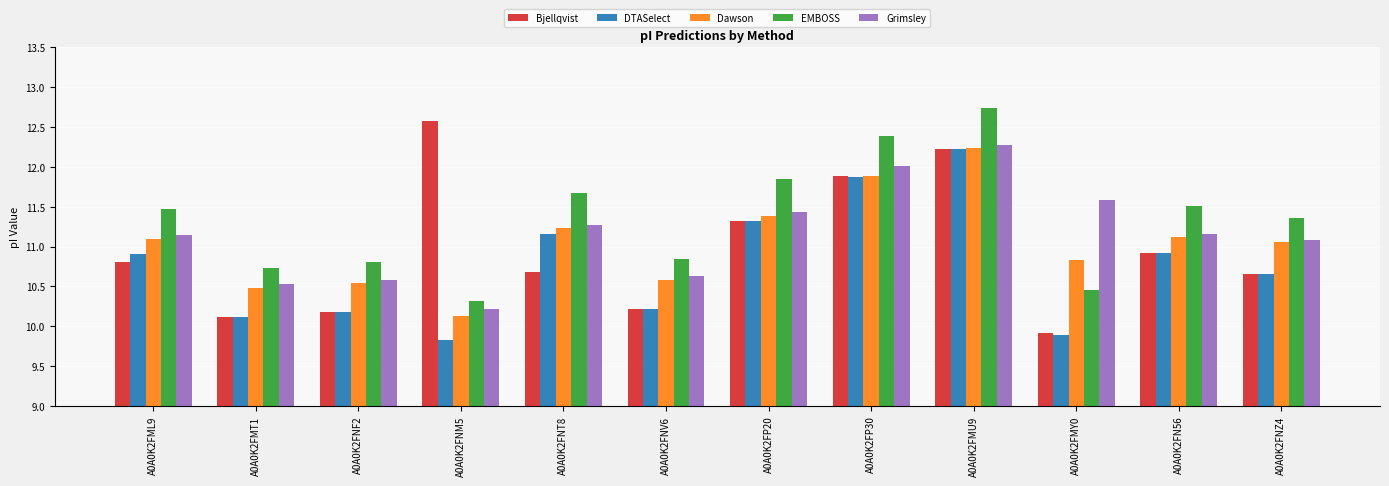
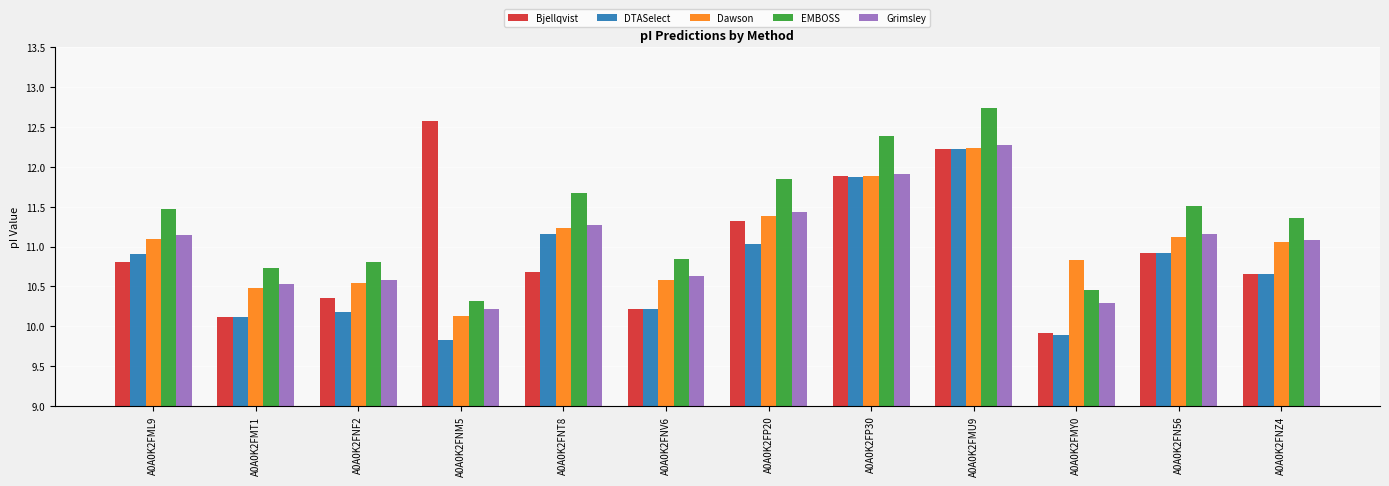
  {
    "Bjellqvist": {
      "A0A0K2FML9": 10.8,
      "A0A0K2FMT1": 10.1,
-     "A0A0K2FNF2": 10.2,
+     "A0A0K2FNF2": 10.4,
      "A0A0K2FNM5": 12.6,
      "A0A0K2FNT8": 10.7,
      "A0A0K2FNV6": 10.2,
      "A0A0K2FP20": 11.3,
      "A0A0K2FP30": 11.9,
      "A0A0K2FMU9": 12.2,
      "A0A0K2FMY0": 9.9,
      "A0A0K2FN56": 10.9,
      "A0A0K2FNZ4": 10.7
    },
    "DTASelect": {
      "A0A0K2FML9": 10.9,
      "A0A0K2FMT1": 10.1,
      "A0A0K2FNF2": 10.2,
      "A0A0K2FNM5": 9.8,
      "A0A0K2FNT8": 11.2,
      "A0A0K2FNV6": 10.2,
-     "A0A0K2FP20": 11.3,
+     "A0A0K2FP20": 11.0,
      "A0A0K2FP30": 11.9,
      "A0A0K2FMU9": 12.2,
      "A0A0K2FMY0": 9.9,
      "A0A0K2FN56": 10.9,
      "A0A0K2FNZ4": 10.7
    },
    "Dawson": {
      "A0A0K2FML9": 11.1,
      "A0A0K2FMT1": 10.5,
      "A0A0K2FNF2": 10.5,
      "A0A0K2FNM5": 10.1,
      "A0A0K2FNT8": 11.2,
      "A0A0K2FNV6": 10.6,
      "A0A0K2FP20": 11.4,
      "A0A0K2FP30": 11.9,
      "A0A0K2FMU9": 12.2,
      "A0A0K2FMY0": 10.8,
      "A0A0K2FN56": 11.1,
      "A0A0K2FNZ4": 11.1
    },
    "EMBOSS": {
      "A0A0K2FML9": 11.5,
      "A0A0K2FMT1": 10.7,
      "A0A0K2FNF2": 10.8,
      "A0A0K2FNM5": 10.3,
      "A0A0K2FNT8": 11.7,
      "A0A0K2FNV6": 10.8,
      "A0A0K2FP20": 11.8,
      "A0A0K2FP30": 12.4,
      "A0A0K2FMU9": 12.7,
      "A0A0K2FMY0": 10.5,
      "A0A0K2FN56": 11.5,
      "A0A0K2FNZ4": 11.4
    },
    "Grimsley": {
      "A0A0K2FML9": 11.1,
      "A0A0K2FMT1": 10.5,
      "A0A0K2FNF2": 10.6,
      "A0A0K2FNM5": 10.2,
      "A0A0K2FNT8": 11.3,
      "A0A0K2FNV6": 10.6,
      "A0A0K2FP20": 11.4,
-     "A0A0K2FP30": 12.0,
+     "A0A0K2FP30": 11.9,
      "A0A0K2FMU9": 12.3,
-     "A0A0K2FMY0": 11.6,
+     "A0A0K2FMY0": 10.3,
      "A0A0K2FN56": 11.2,
      "A0A0K2FNZ4": 11.1
    }
  }
